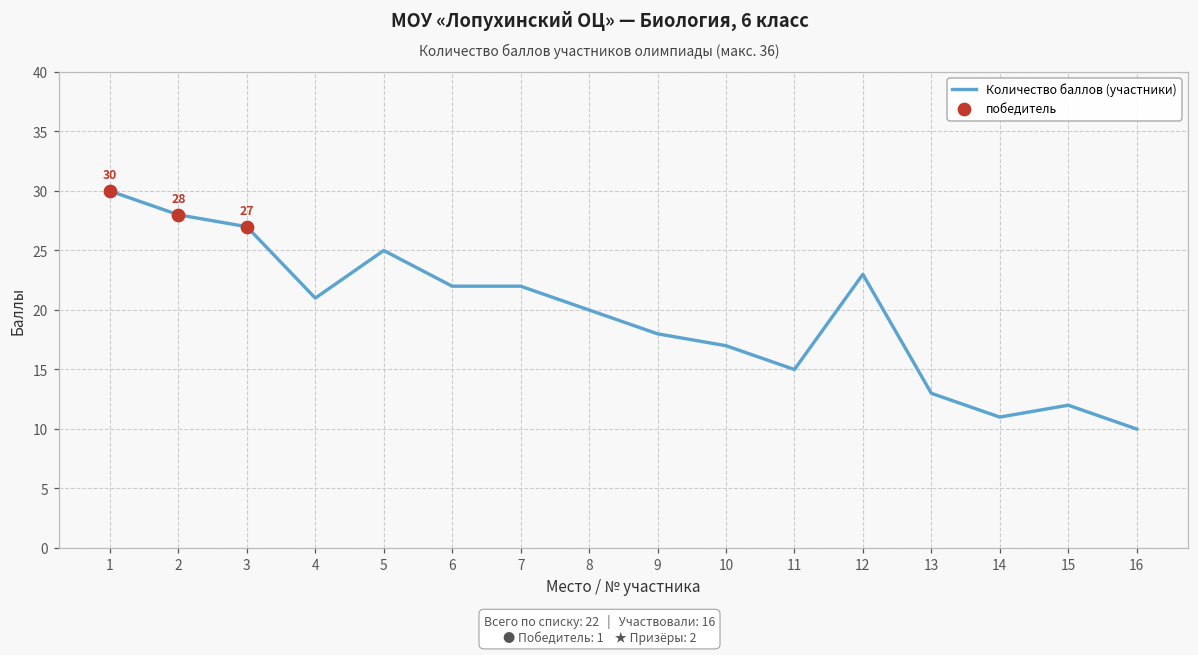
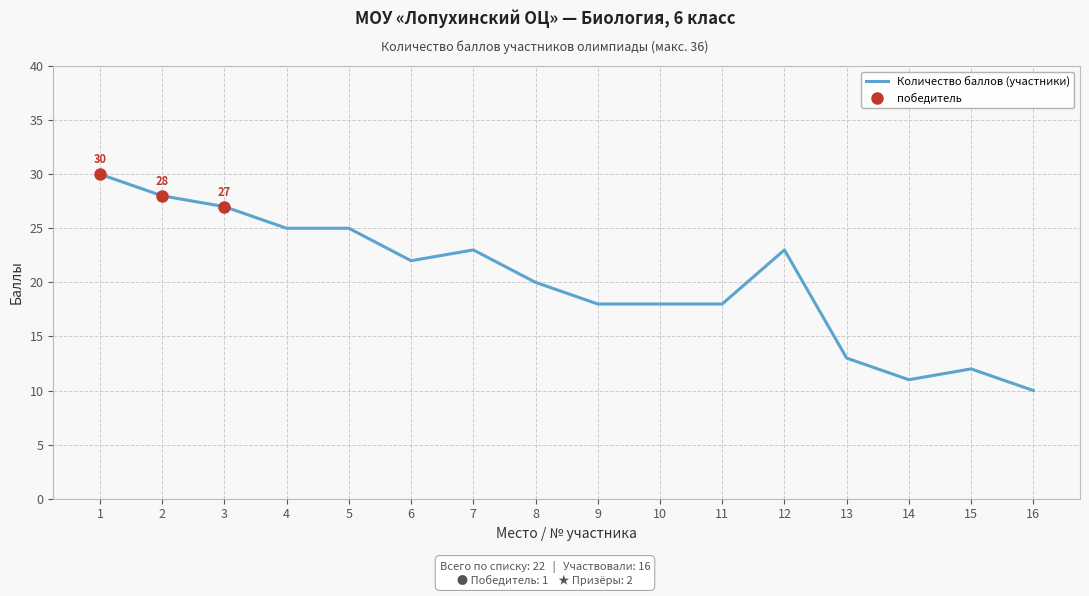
  {
    "Количество баллов (участники)": {
-     "4": 21,
+     "4": 25,
      "5": 25,
      "6": 22,
-     "7": 22,
+     "7": 23,
      "8": 20,
      "9": 18,
-     "10": 17,
-     "11": 15,
+     "10": 18,
+     "11": 18,
      "12": 23,
      "13": 13,
      "14": 11,
      "15": 12,
      "16": 10
    }
  }
